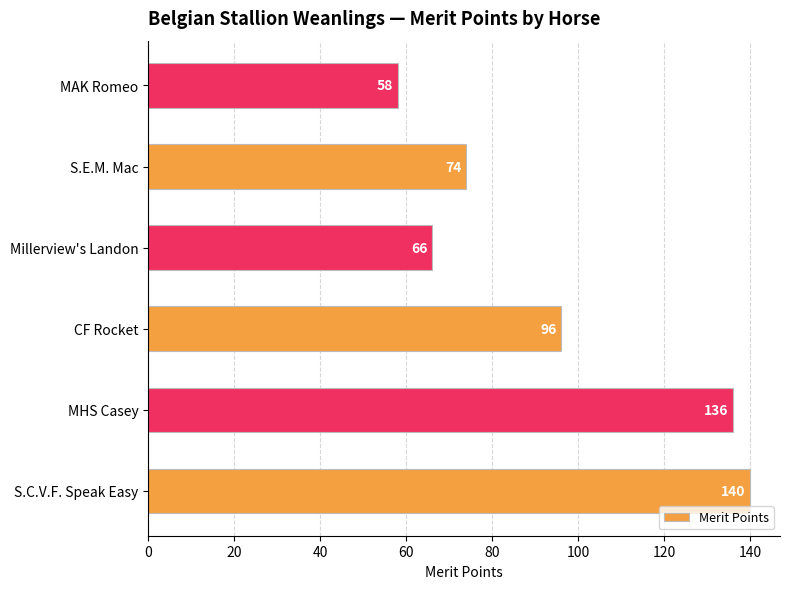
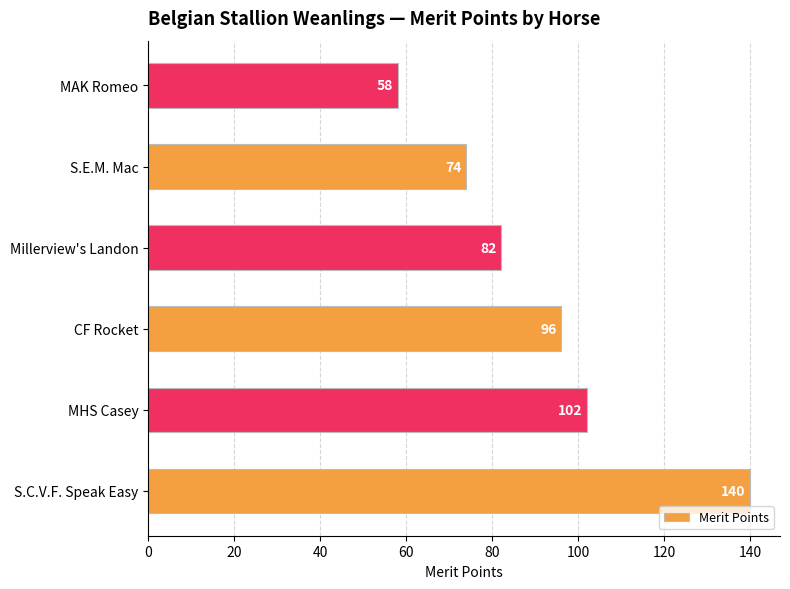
  {
    "MAK Romeo": 58,
    "S.E.M. Mac": 74,
-   "Millerview's Landon": 66,
+   "Millerview's Landon": 82,
    "CF Rocket": 96,
-   "MHS Casey": 136,
+   "MHS Casey": 102,
    "S.C.V.F. Speak Easy": 140
  }
